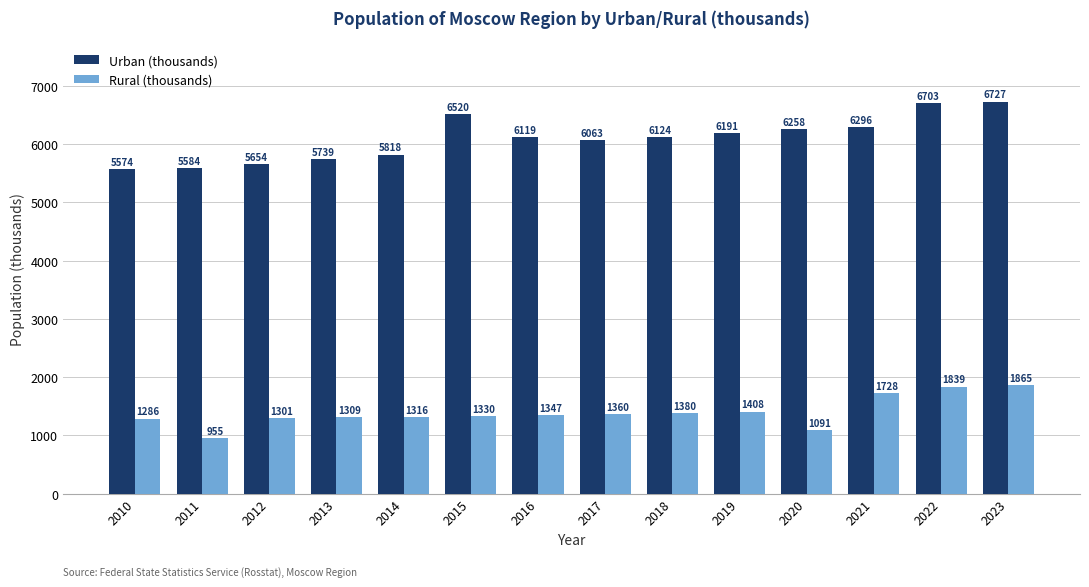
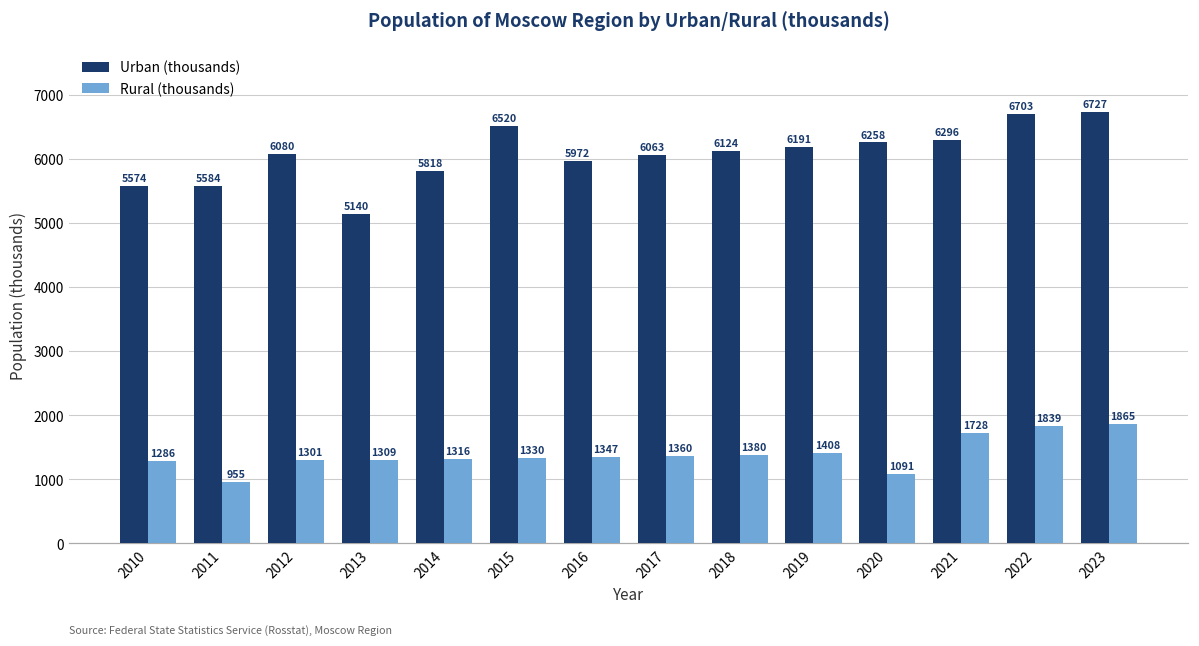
  {
    "Urban (thousands)": {
      "2010": 5574,
      "2011": 5584,
-     "2012": 5654,
-     "2013": 5739,
+     "2012": 6080,
+     "2013": 5140,
      "2014": 5818,
      "2015": 6520,
-     "2016": 6119,
+     "2016": 5972,
      "2017": 6063,
      "2018": 6124,
      "2019": 6191,
      "2020": 6258,
      "2021": 6296,
      "2022": 6703,
      "2023": 6727
    },
    "Rural (thousands)": {
      "2010": 1286,
      "2011": 955,
      "2012": 1301,
      "2013": 1309,
      "2014": 1316,
      "2015": 1330,
      "2016": 1347,
      "2017": 1360,
      "2018": 1380,
      "2019": 1408,
      "2020": 1091,
      "2021": 1728,
      "2022": 1839,
      "2023": 1865
    }
  }
